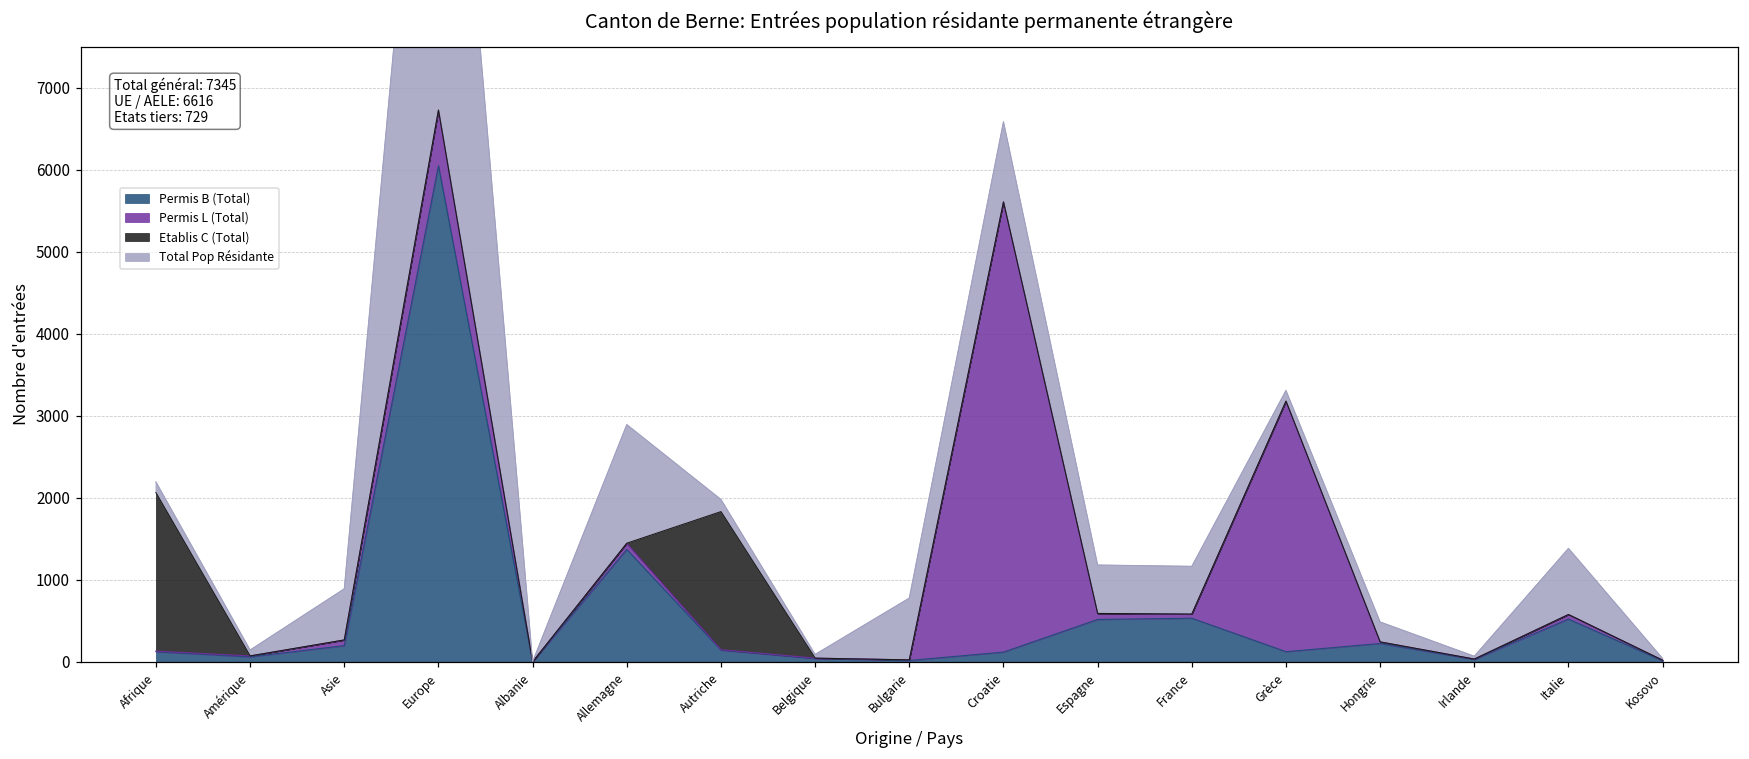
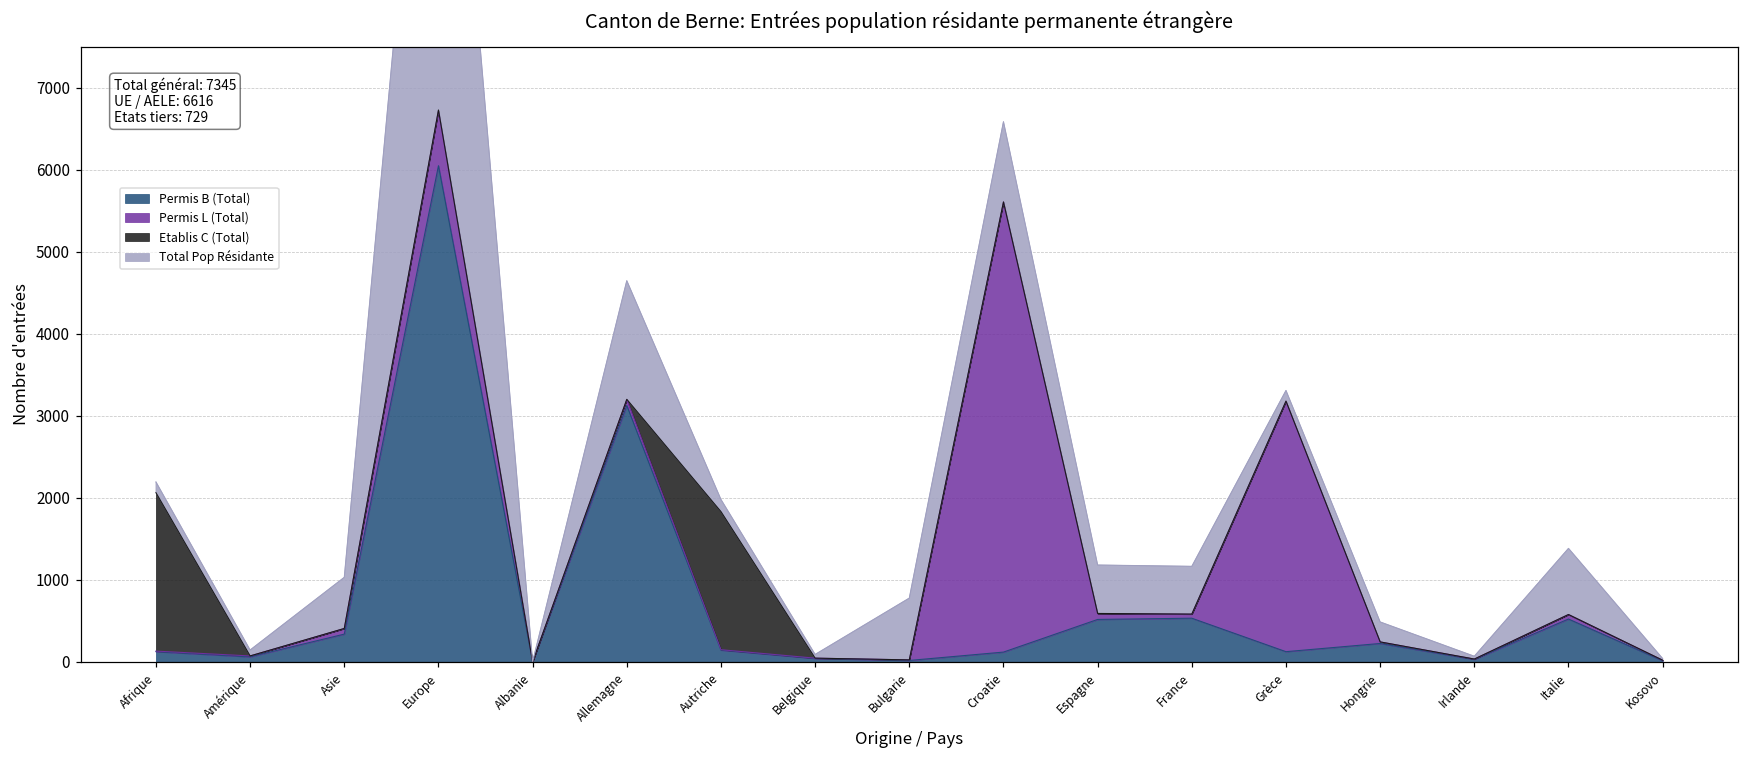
  {
    "Permis B (Total)": {
-     "Asie": 200,
+     "Asie": 300,
      "Europe": 6000,
-     "Allemagne": 1400,
+     "Allemagne": 3100,
      "Croatie": 100,
      "Espagne": 500,
      "France": 500,
      "Grèce": 100,
      "Italie": 500
    },
    "Etablis C (Total)": {
      "Afrique": 1900,
      "Autriche": 1700
    },
    "Total Pop Résidante": {
      "Afrique": 100,
      "Amérique": 100,
      "Asie": 600,
      "Allemagne": 1400,
      "Autriche": 100,
      "Belgique": 0,
      "Bulgarie": 800,
      "Croatie": 1000,
      "Espagne": 600,
      "France": 600,
      "Grèce": 100,
      "Hongrie": 200,
      "Italie": 800
    }
  }
